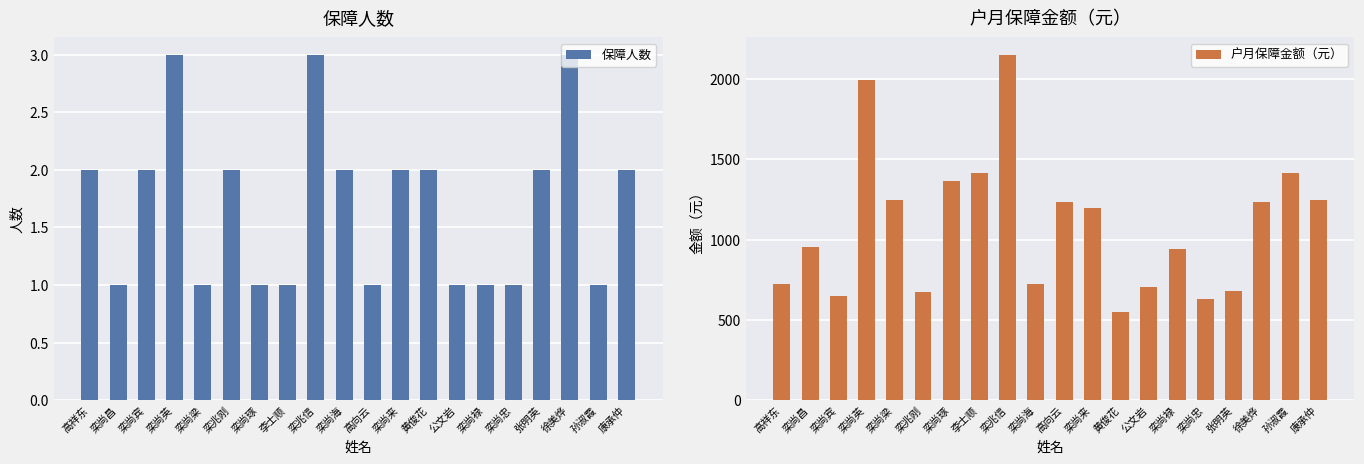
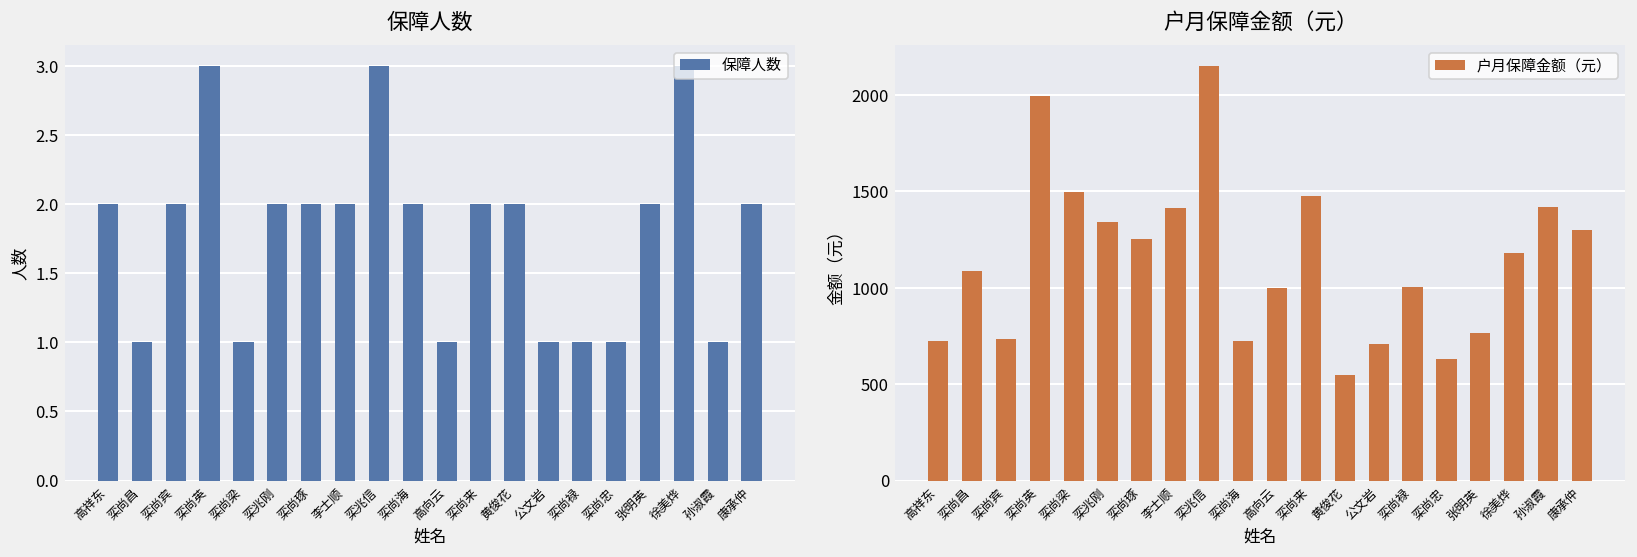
  {
    "保障人数": {
      "高祥东": 2,
      "栾尚昌": 1,
      "栾尚宾": 2,
      "栾尚英": 3,
      "栾尚梁": 1,
      "栾兆刚": 2,
-     "栾尚琢": 1,
-     "李士顺": 1,
+     "栾尚琢": 2,
+     "李士顺": 2,
      "栾兆信": 3,
      "栾尚海": 2,
      "高向云": 1,
      "栾尚来": 2,
      "黄俊花": 2,
      "公文岩": 1,
      "栾尚禄": 1,
      "栾尚忠": 1,
      "张明英": 2,
      "孙淑霞": 1,
      "康承仲": 2
    },
    "户月保障金额（元）": {
      "高祥东": 730,
-     "栾尚昌": 950,
-     "栾尚宾": 650,
+     "栾尚昌": 1090,
+     "栾尚宾": 740,
      "栾尚英": 1990,
-     "栾尚梁": 1250,
-     "栾兆刚": 680,
-     "栾尚琢": 1360,
+     "栾尚梁": 1500,
+     "栾兆刚": 1340,
+     "栾尚琢": 1250,
      "李士顺": 1420,
      "栾兆信": 2150,
      "栾尚海": 730,
-     "高向云": 1240,
-     "栾尚来": 1200,
+     "高向云": 1000,
+     "栾尚来": 1480,
      "黄俊花": 550,
      "公文岩": 710,
-     "栾尚禄": 940,
+     "栾尚禄": 1000,
      "栾尚忠": 630,
-     "张明英": 680,
-     "徐美烨": 1230,
+     "张明英": 770,
+     "徐美烨": 1180,
      "孙淑霞": 1420,
-     "康承仲": 1250
+     "康承仲": 1300
    }
  }
